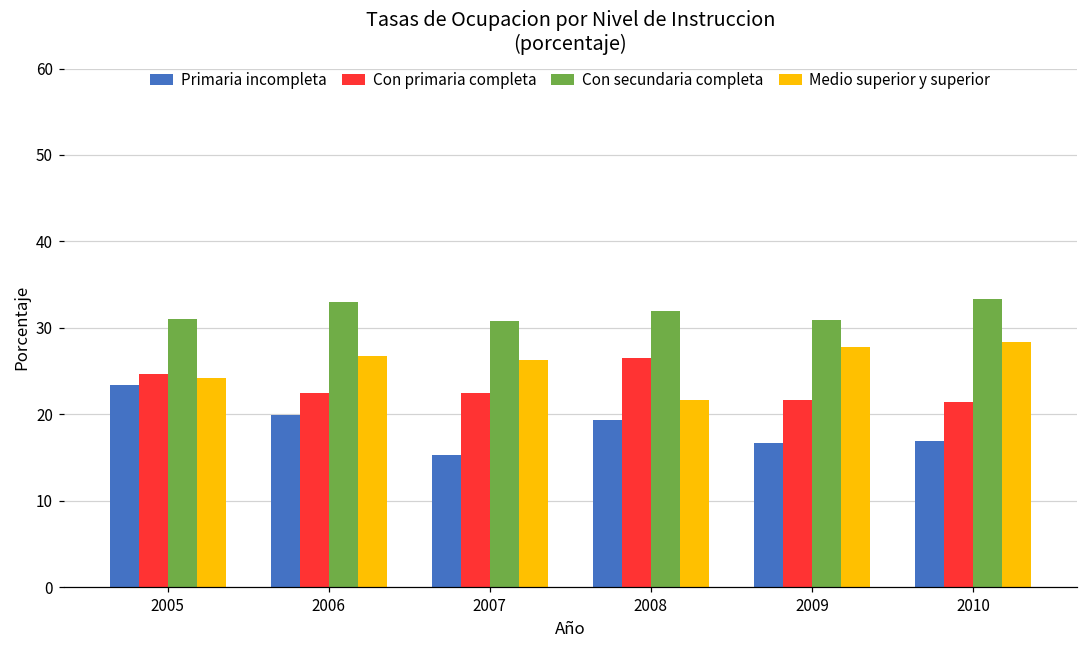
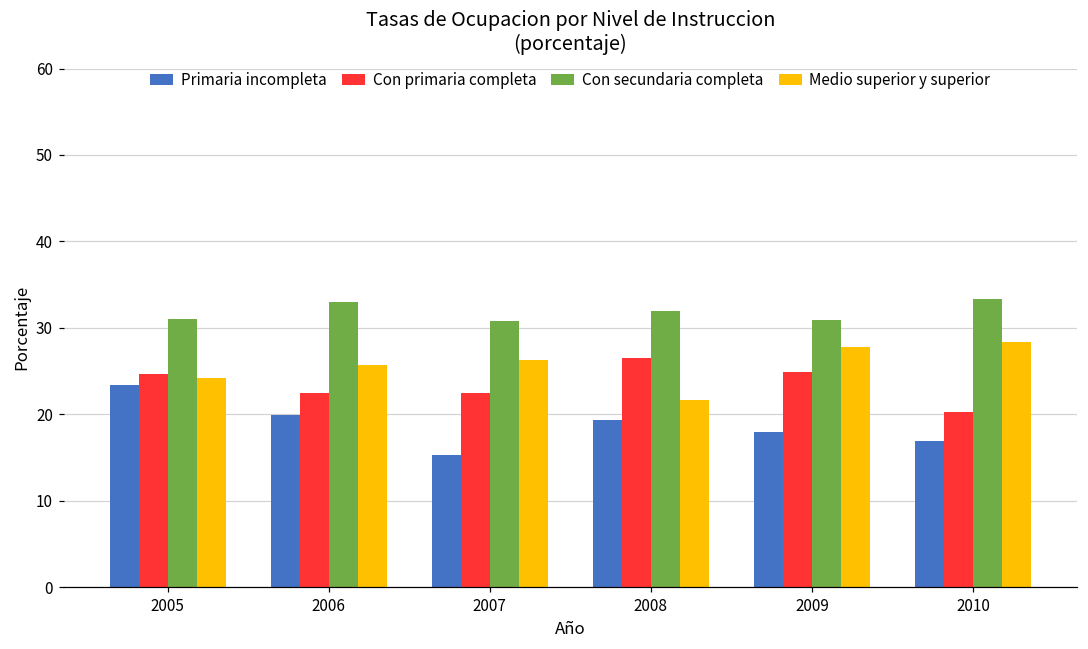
  {
    "Primaria incompleta": {
      "2005": 23,
      "2006": 20,
      "2007": 15,
      "2008": 19,
-     "2009": 17,
+     "2009": 18,
      "2010": 17
    },
    "Con primaria completa": {
      "2005": 25,
      "2006": 22,
      "2007": 22,
      "2008": 27,
-     "2009": 22,
-     "2010": 21
+     "2009": 25,
+     "2010": 20
    },
    "Con secundaria completa": {
      "2005": 31,
      "2006": 33,
      "2007": 31,
      "2008": 32,
      "2009": 31,
      "2010": 33
    },
    "Medio superior y superior": {
      "2005": 24,
-     "2006": 27,
+     "2006": 26,
      "2007": 26,
      "2008": 22,
      "2009": 28,
      "2010": 28
    }
  }
